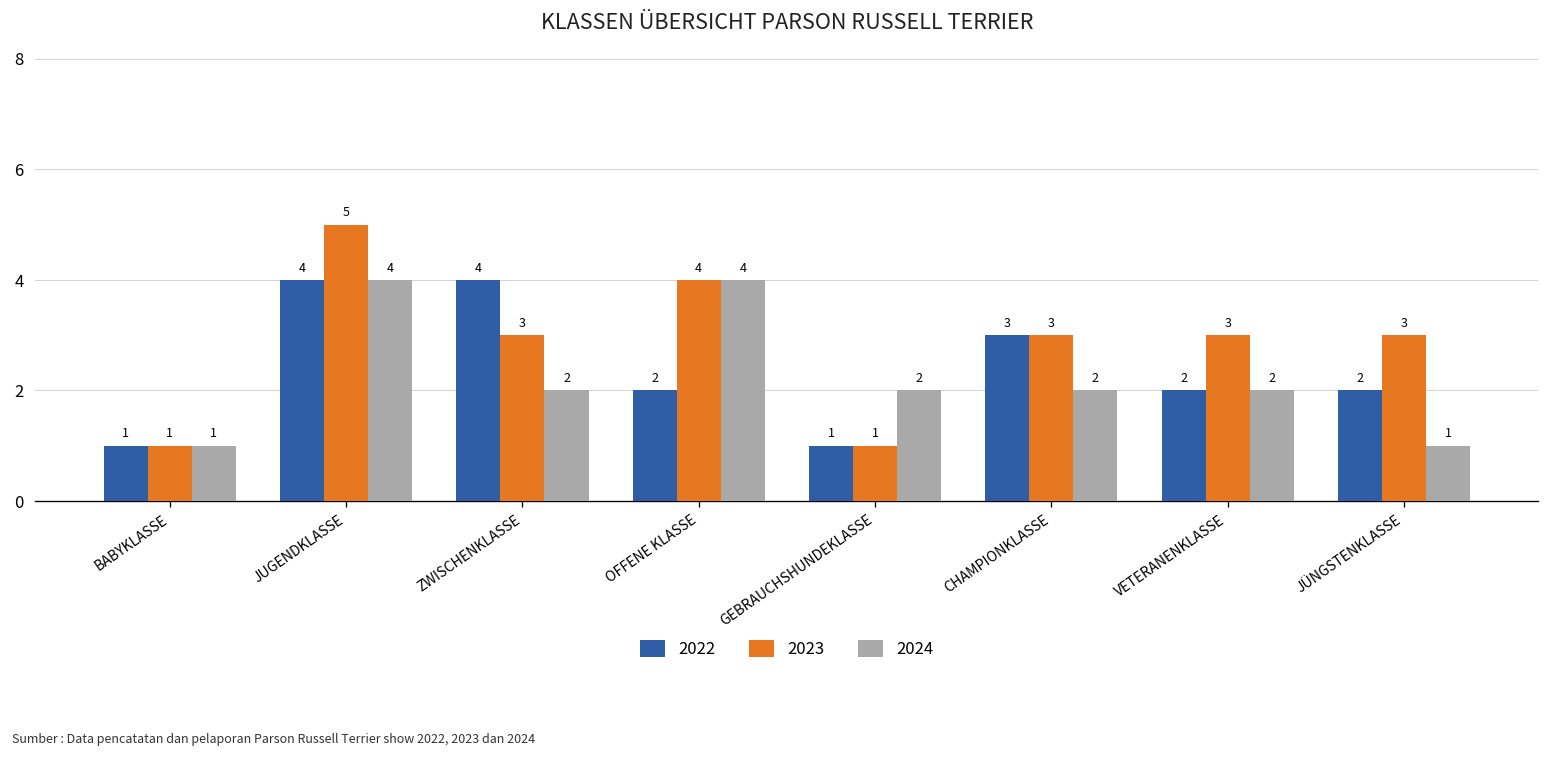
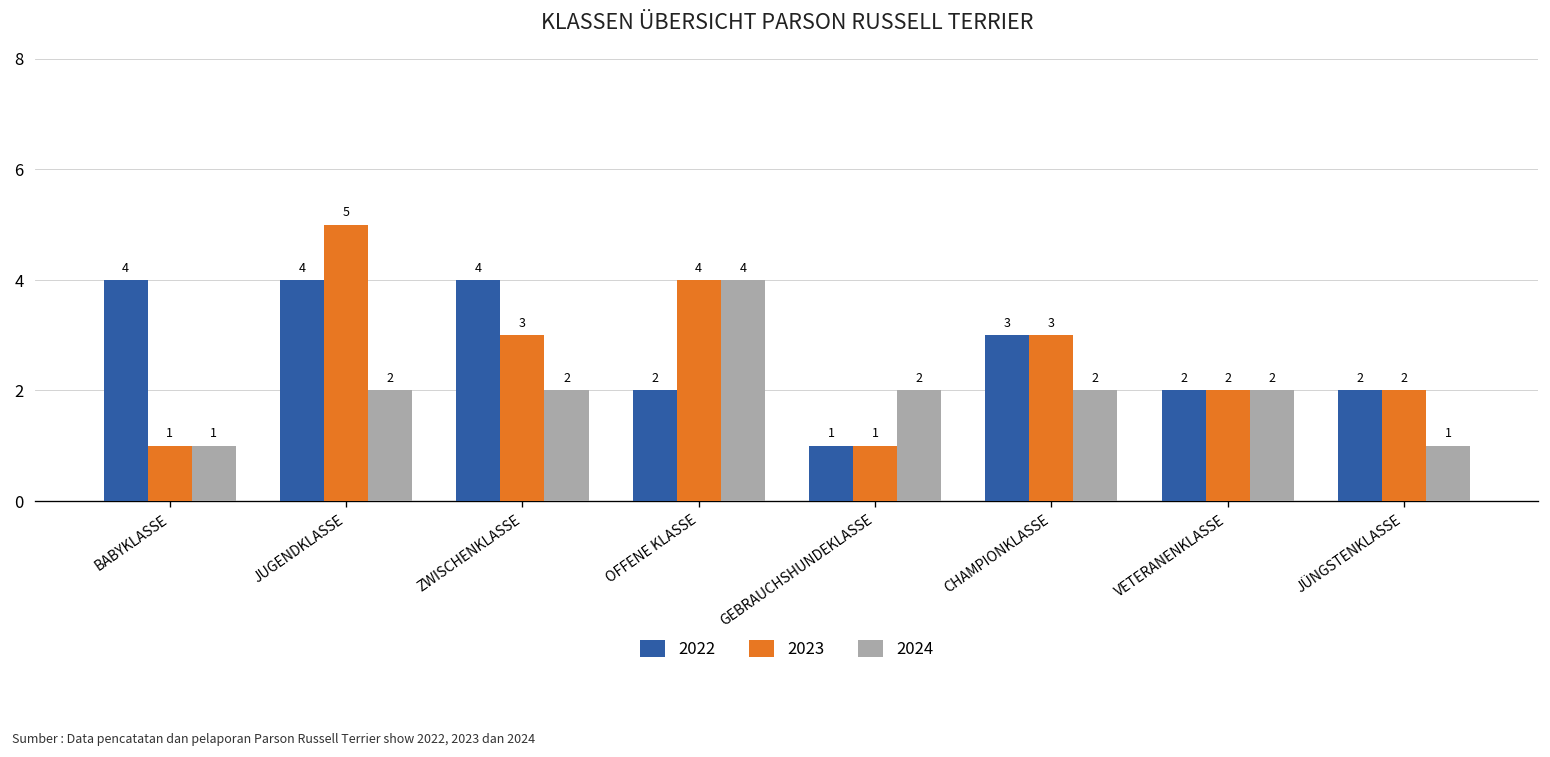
  {
    "2022": {
-     "BABYKLASSE": 1,
+     "BABYKLASSE": 4,
      "JUGENDKLASSE": 4,
      "ZWISCHENKLASSE": 4,
      "OFFENE KLASSE": 2,
      "GEBRAUCHSHUNDEKLASSE": 1,
      "CHAMPIONKLASSE": 3,
      "VETERANENKLASSE": 2,
      "JÜNGSTENKLASSE": 2
    },
    "2023": {
      "BABYKLASSE": 1,
      "JUGENDKLASSE": 5,
      "ZWISCHENKLASSE": 3,
      "OFFENE KLASSE": 4,
      "GEBRAUCHSHUNDEKLASSE": 1,
      "CHAMPIONKLASSE": 3,
-     "VETERANENKLASSE": 3,
-     "JÜNGSTENKLASSE": 3
+     "VETERANENKLASSE": 2,
+     "JÜNGSTENKLASSE": 2
    },
    "2024": {
      "BABYKLASSE": 1,
-     "JUGENDKLASSE": 4,
+     "JUGENDKLASSE": 2,
      "ZWISCHENKLASSE": 2,
      "OFFENE KLASSE": 4,
      "GEBRAUCHSHUNDEKLASSE": 2,
      "CHAMPIONKLASSE": 2,
      "VETERANENKLASSE": 2,
      "JÜNGSTENKLASSE": 1
    }
  }
